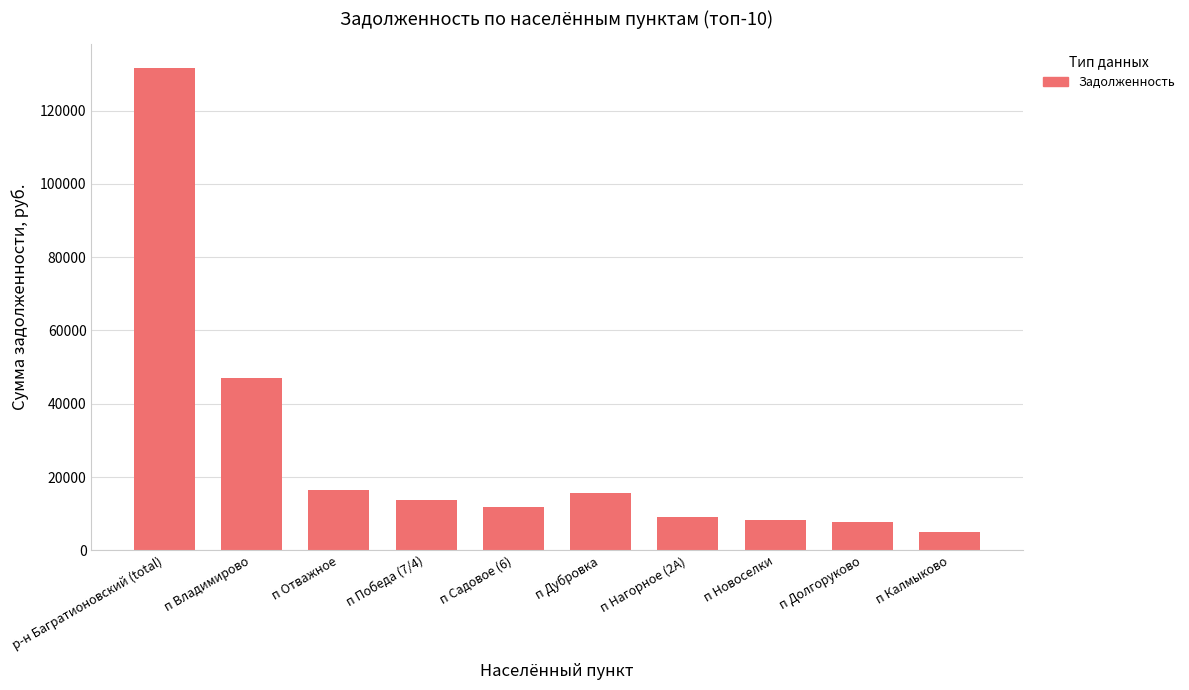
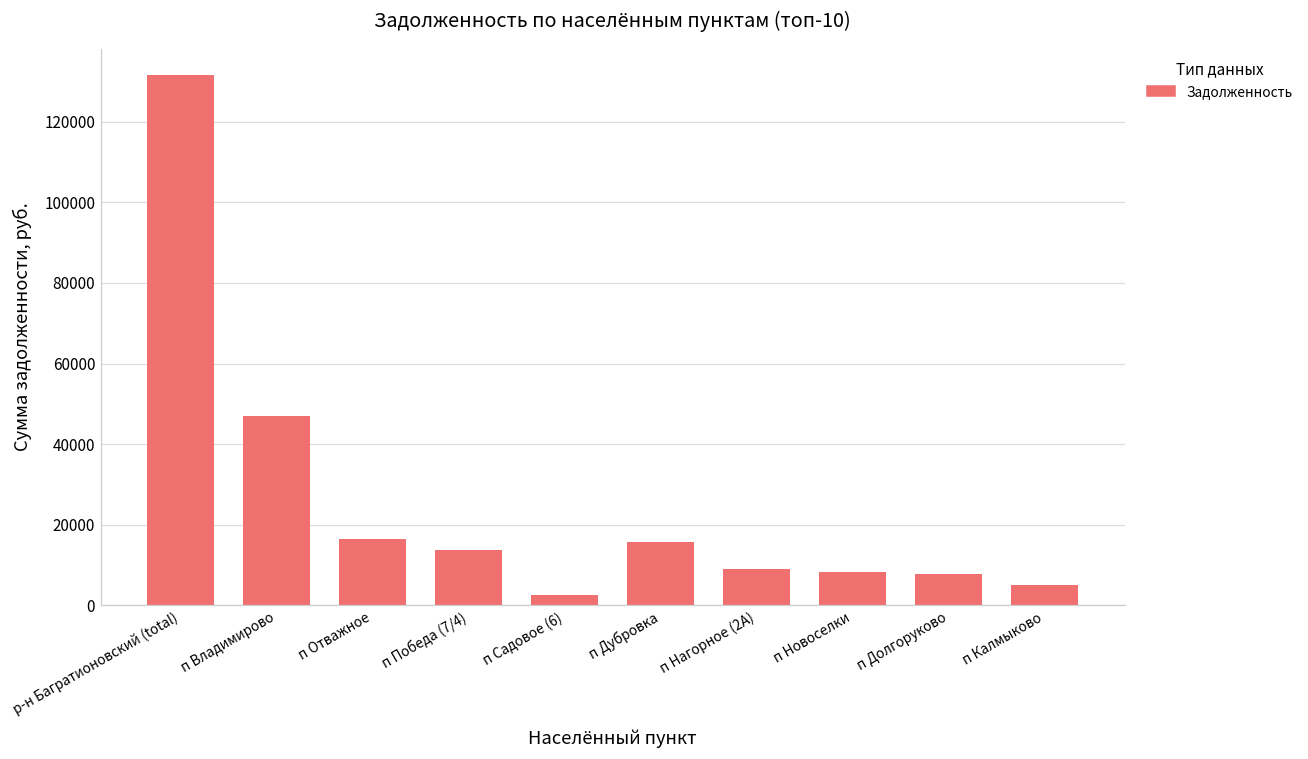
  {
    "р-н Багратионовский (total)": 132000,
    "п Владимирово": 47000,
    "п Отважное": 16000,
    "п Победа (7/4)": 14000,
-   "п Садовое (6)": 12000,
+   "п Садовое (6)": 3000,
    "п Дубровка": 16000,
    "п Нагорное (2А)": 9000,
    "п Новоселки": 8000,
    "п Долгоруково": 8000,
    "п Калмыково": 5000
  }
